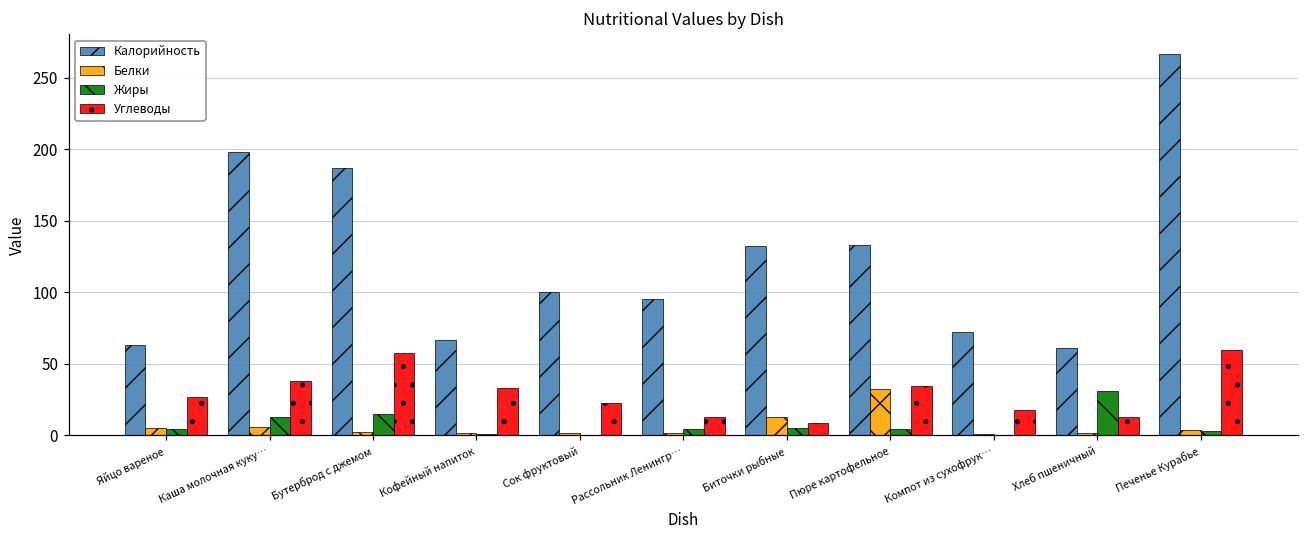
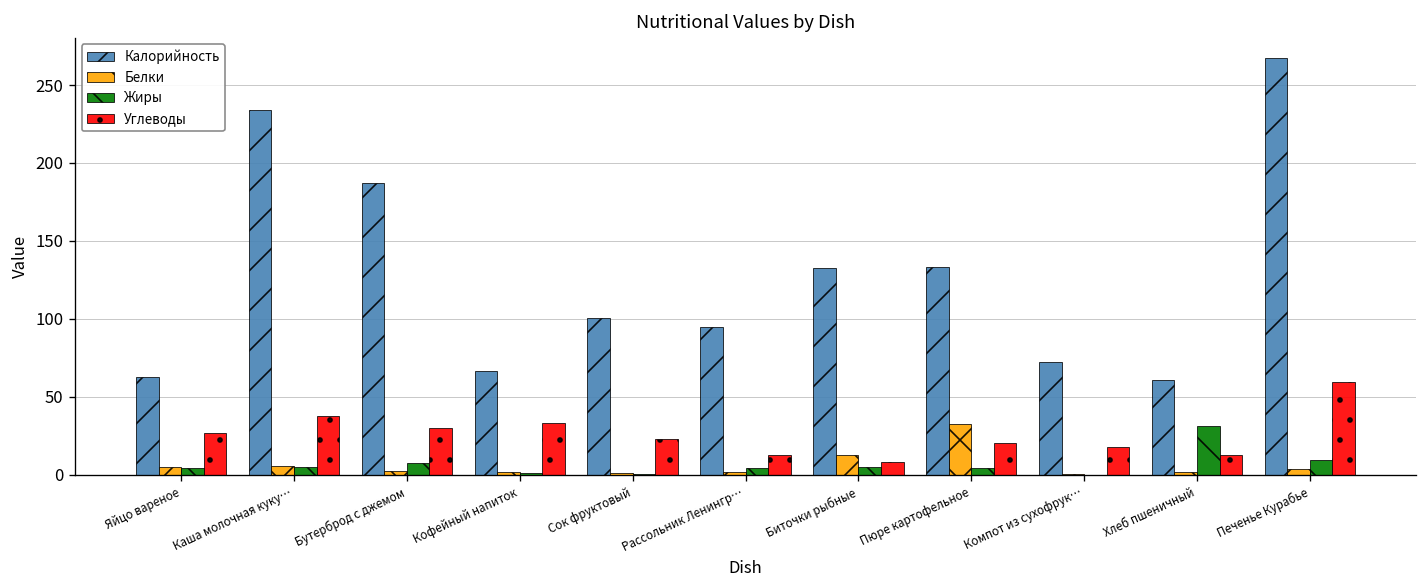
  {
    "Калорийность": {
      "Яйцо вареное": 63,
-     "Каша молочная куку…": 198,
+     "Каша молочная куку…": 234,
      "Бутерброд с джемом": 187,
      "Кофейный напиток": 67,
      "Сок фруктовый": 100,
      "Рассольник Ленингр…": 95,
      "Биточки рыбные": 132,
      "Пюре картофельное": 133,
      "Компот из сухофрук…": 72,
      "Хлеб пшеничный": 61,
      "Печенье Курабье": 267
    },
    "Белки": {
      "Яйцо вареное": 5,
      "Каша молочная куку…": 6,
      "Бутерброд с джемом": 2,
      "Биточки рыбные": 13,
      "Пюре картофельное": 32,
      "Печенье Курабье": 4
    },
    "Жиры": {
      "Яйцо вареное": 5,
-     "Каша молочная куку…": 13,
-     "Бутерброд с джемом": 15,
+     "Каша молочная куку…": 5,
+     "Бутерброд с джемом": 8,
      "Рассольник Ленингр…": 4,
      "Биточки рыбные": 5,
      "Пюре картофельное": 4,
      "Компот из сухофрук…": 0,
      "Хлеб пшеничный": 31,
-     "Печенье Курабье": 3
+     "Печенье Курабье": 9
    },
    "Углеводы": {
      "Яйцо вареное": 27,
      "Каша молочная куку…": 38,
-     "Бутерброд с джемом": 58,
+     "Бутерброд с джемом": 30,
      "Кофейный напиток": 33,
      "Сок фруктовый": 23,
      "Рассольник Ленингр…": 13,
      "Биточки рыбные": 8,
-     "Пюре картофельное": 34,
+     "Пюре картофельное": 20,
      "Компот из сухофрук…": 18,
      "Хлеб пшеничный": 13,
      "Печенье Курабье": 59
    }
  }
